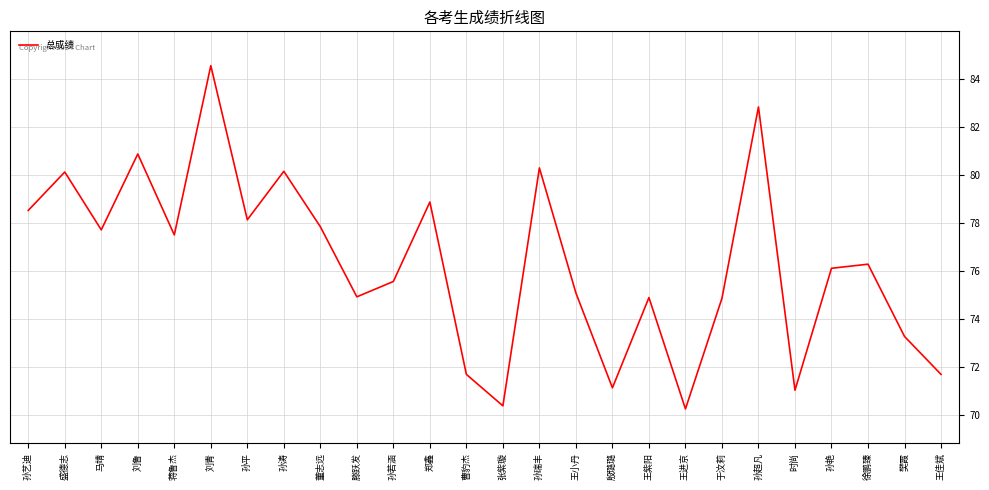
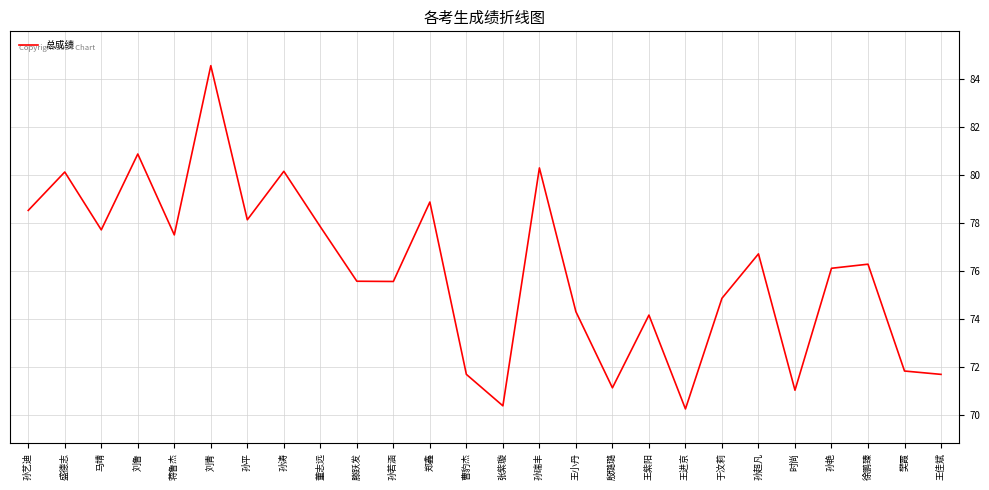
  {
    "孙艺迪": 78.5,
    "盛德志": 80.1,
    "马靖": 77.7,
    "刘鲁": 80.9,
    "蒋鲁杰": 77.5,
    "刘青": 84.6,
    "孙平": 78.1,
    "孙涛": 80.2,
    "董志远": 77.9,
-   "滕跃发": 74.9,
+   "滕跃发": 75.6,
    "孙若涵": 75.6,
    "郑鑫": 78.9,
    "曹豹杰": 71.7,
    "张紫璇": 70.4,
    "孙瑞丰": 80.3,
-   "王小丹": 75.1,
+   "王小丹": 74.3,
    "殷璐璐": 71.1,
-   "王紫阳": 74.9,
+   "王紫阳": 74.2,
    "王进京": 70.3,
    "于汶莉": 74.9,
-   "孙超凡": 82.8,
+   "孙超凡": 76.7,
    "时尚": 71.0,
    "孙艳": 76.1,
    "徐鹏臻": 76.3,
-   "樊霞": 73.3,
+   "樊霞": 71.8,
    "王佳斌": 71.7
  }
